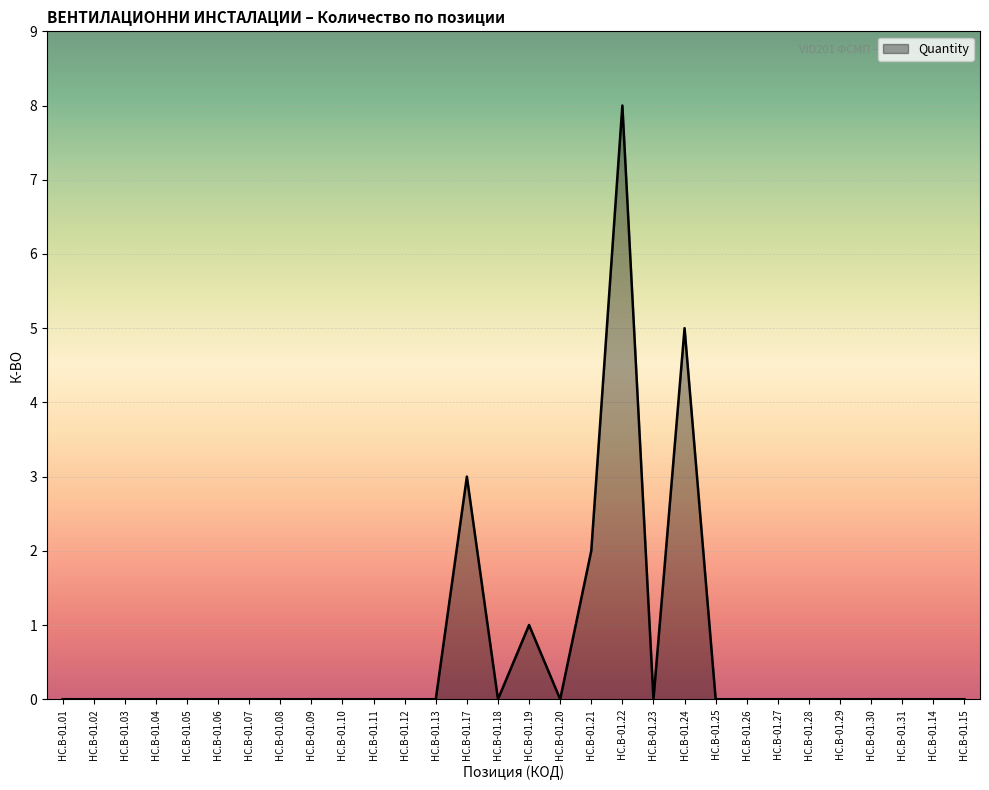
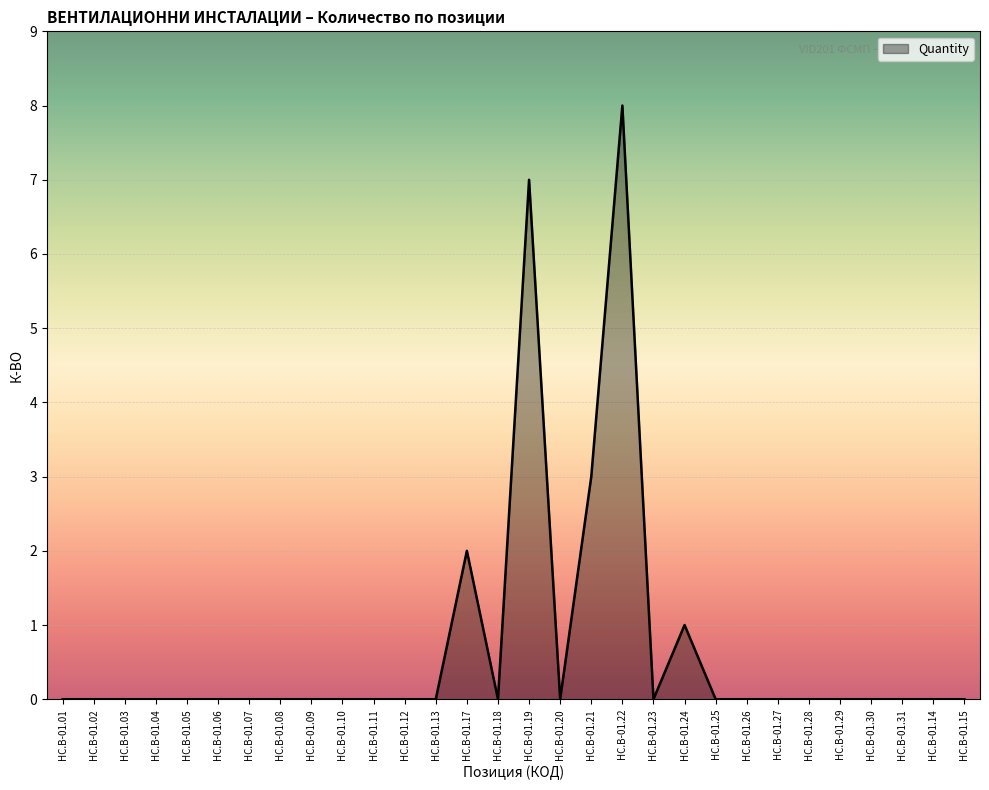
  {
    "HC.B-01.01": 0,
    "HC.B-01.02": 0,
    "HC.B-01.03": 0,
    "HC.B-01.04": 0,
    "HC.B-01.05": 0,
    "HC.B-01.06": 0,
    "HC.B-01.07": 0,
    "HC.B-01.08": 0,
    "HC.B-01.09": 0,
    "HC.B-01.10": 0,
    "HC.B-01.11": 0,
    "HC.B-01.12": 0,
    "HC.B-01.13": 0,
-   "HC.B-01.17": 3,
+   "HC.B-01.17": 2,
    "HC.B-01.18": 0,
-   "HC.B-01.19": 1,
+   "HC.B-01.19": 7,
    "HC.B-01.20": 0,
-   "HC.B-01.21": 2,
+   "HC.B-01.21": 3,
    "HC.B-01.22": 8,
    "HC.B-01.23": 0,
-   "HC.B-01.24": 5,
+   "HC.B-01.24": 1,
    "HC.B-01.25": 0,
    "HC.B-01.26": 0,
    "HC.B-01.27": 0,
    "HC.B-01.28": 0,
    "HC.B-01.29": 0,
    "HC.B-01.30": 0,
    "HC.B-01.31": 0,
    "HC.B-01.14": 0,
    "HC.B-01.15": 0
  }
